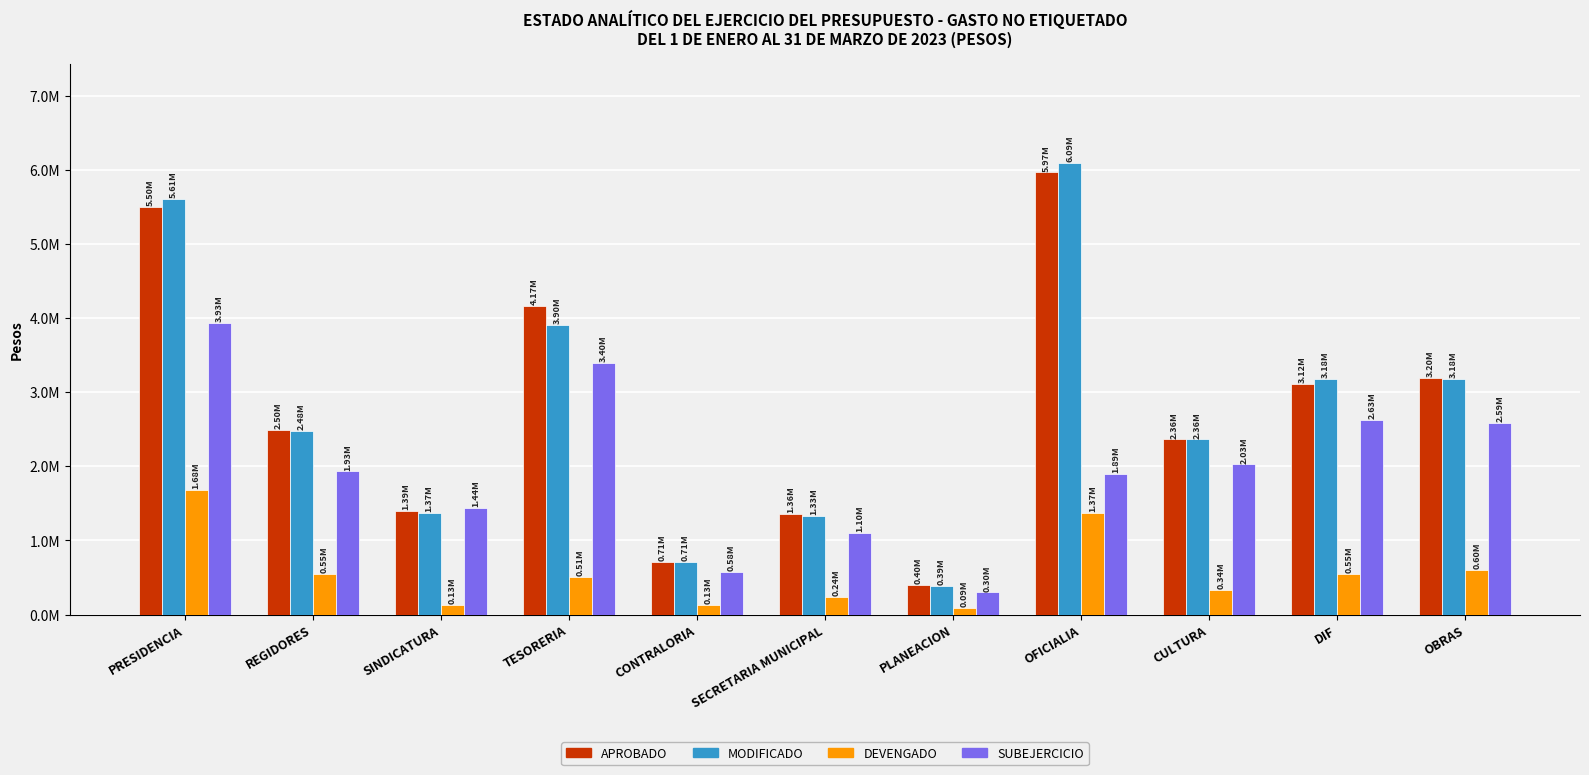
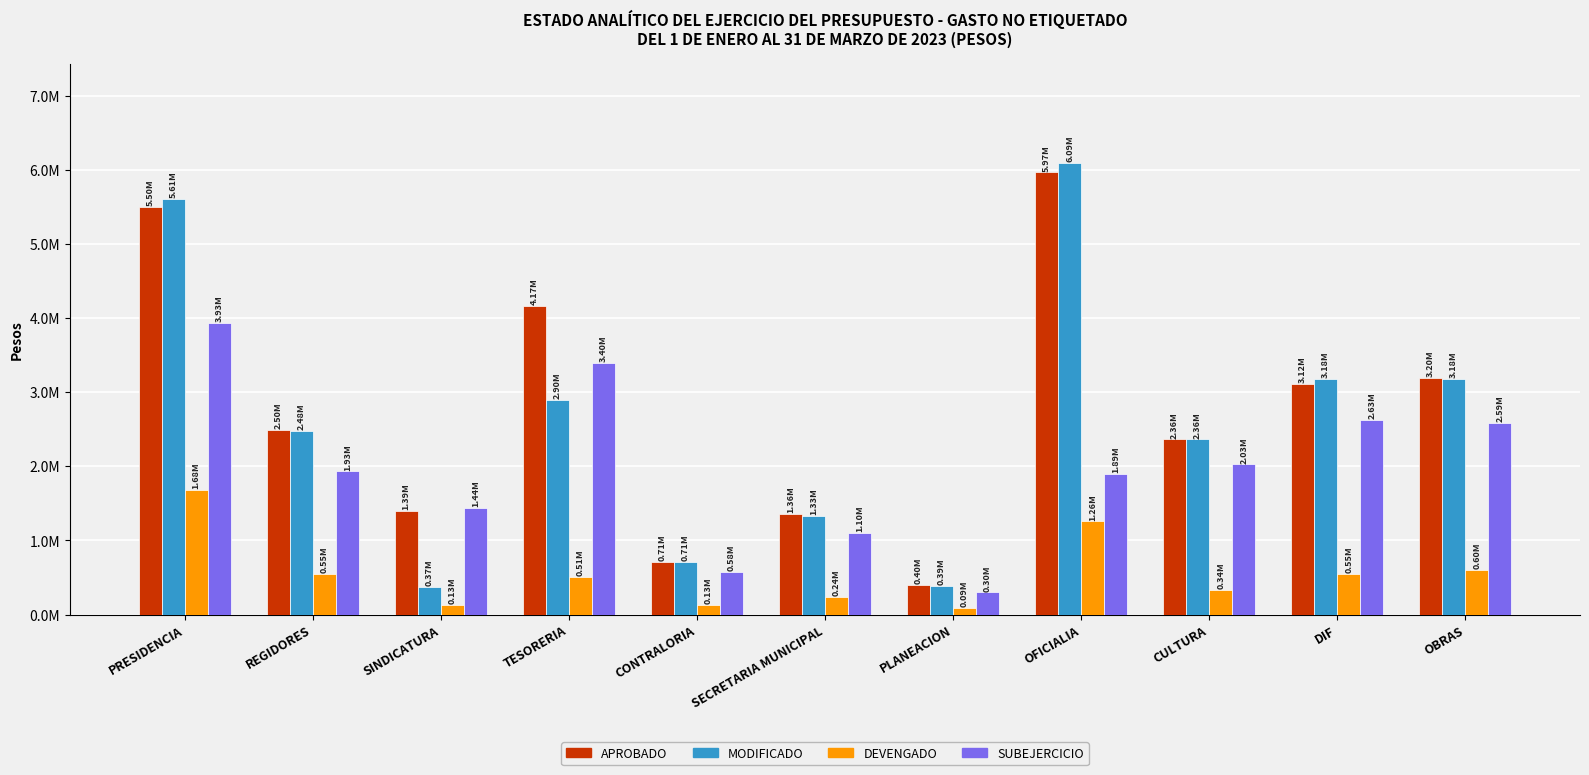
  {
    "APROBADO": {
      "PRESIDENCIA": "5.50M",
      "REGIDORES": "2.50M",
      "SINDICATURA": "1.39M",
      "TESORERIA": "4.17M",
      "CONTRALORIA": "0.71M",
      "SECRETARIA MUNICIPAL": "1.36M",
      "PLANEACION": "0.40M",
      "OFICIALIA": "5.97M",
      "CULTURA": "2.36M",
      "DIF": "3.12M",
      "OBRAS": "3.20M"
    },
    "MODIFICADO": {
      "PRESIDENCIA": "5.61M",
      "REGIDORES": "2.48M",
-     "SINDICATURA": "1.37M",
-     "TESORERIA": "3.90M",
+     "SINDICATURA": "0.37M",
+     "TESORERIA": "2.90M",
      "CONTRALORIA": "0.71M",
      "SECRETARIA MUNICIPAL": "1.33M",
      "PLANEACION": "0.39M",
      "OFICIALIA": "6.09M",
      "CULTURA": "2.36M",
      "DIF": "3.18M",
      "OBRAS": "3.18M"
    },
    "DEVENGADO": {
      "PRESIDENCIA": "1.68M",
      "REGIDORES": "0.55M",
      "SINDICATURA": "0.13M",
      "TESORERIA": "0.51M",
      "CONTRALORIA": "0.13M",
      "SECRETARIA MUNICIPAL": "0.24M",
      "PLANEACION": "0.09M",
-     "OFICIALIA": "1.37M",
+     "OFICIALIA": "1.26M",
      "CULTURA": "0.34M",
      "DIF": "0.55M",
      "OBRAS": "0.60M"
    },
    "SUBEJERCICIO": {
      "PRESIDENCIA": "3.93M",
      "REGIDORES": "1.93M",
      "SINDICATURA": "1.44M",
      "TESORERIA": "3.40M",
      "CONTRALORIA": "0.58M",
      "SECRETARIA MUNICIPAL": "1.10M",
      "PLANEACION": "0.30M",
      "OFICIALIA": "1.89M",
      "CULTURA": "2.03M",
      "DIF": "2.63M",
      "OBRAS": "2.59M"
    }
  }
